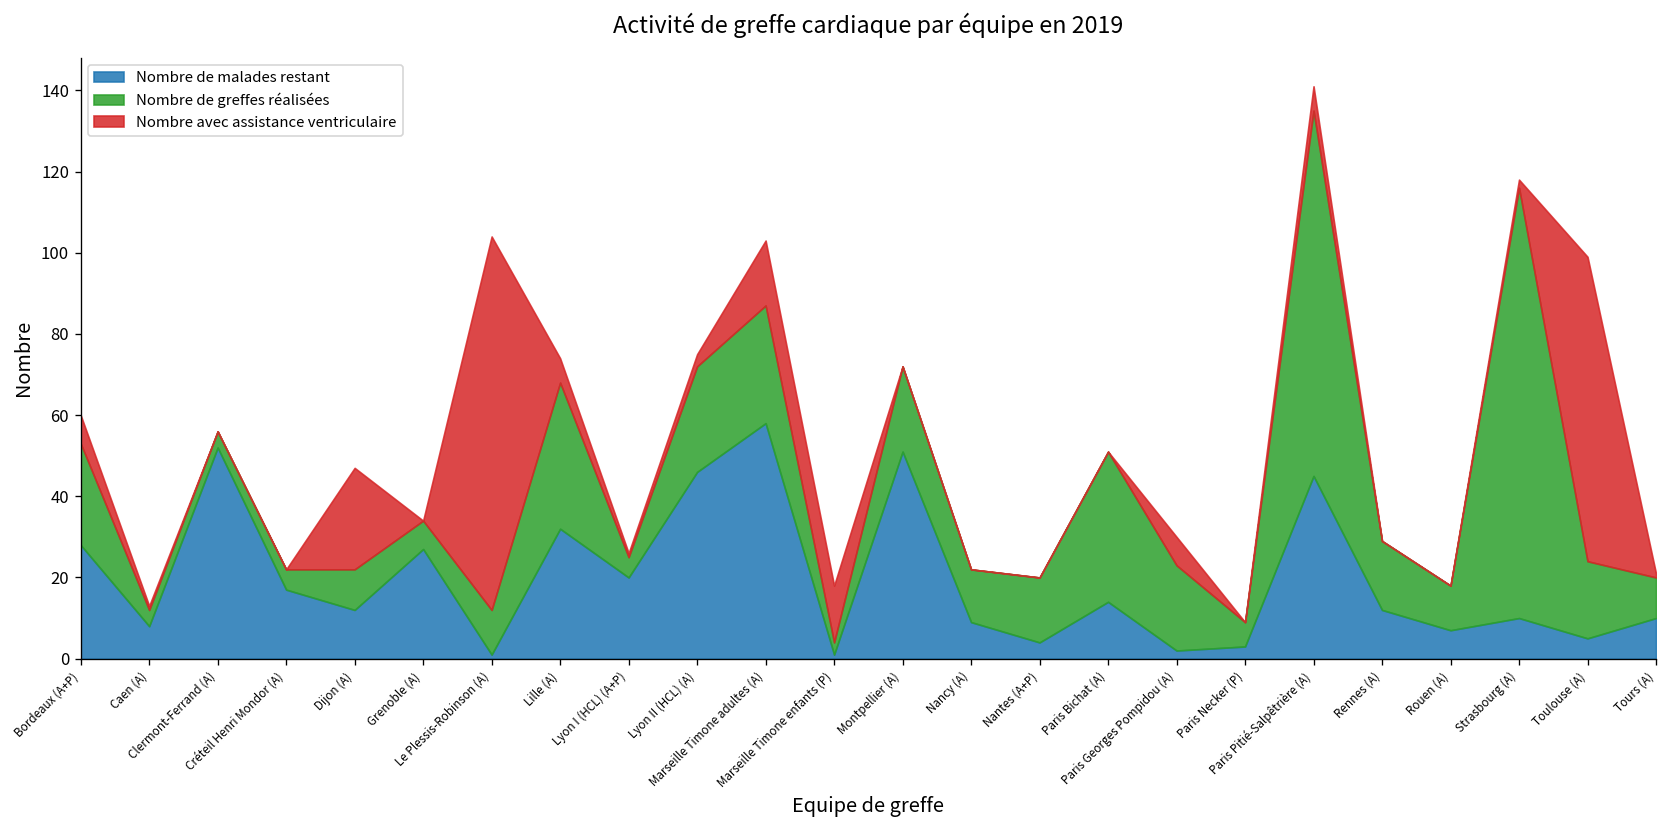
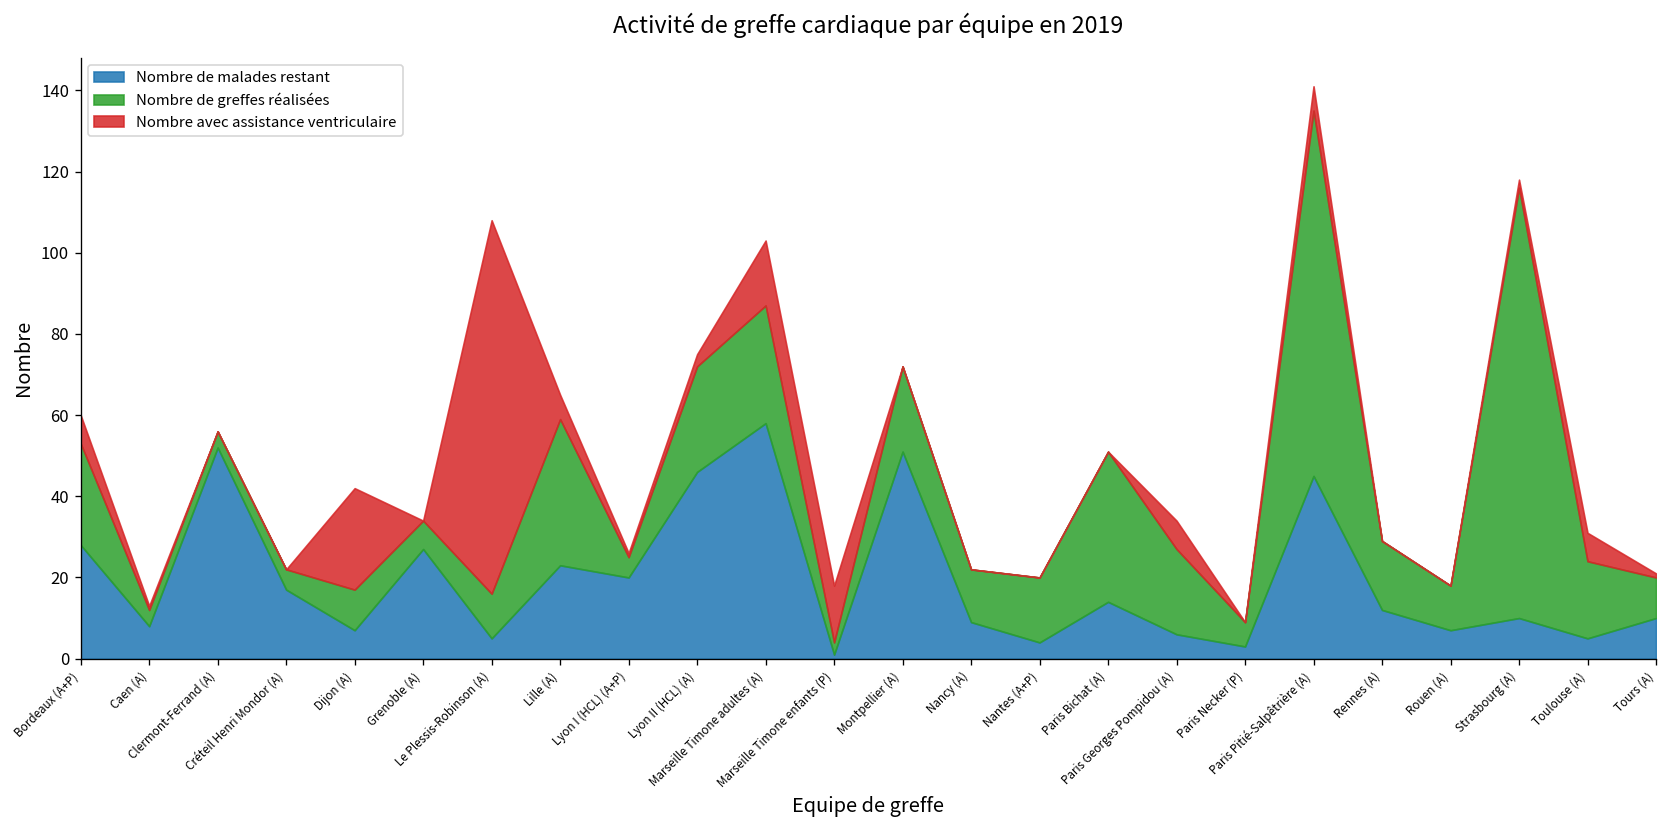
  {
    "Nombre de malades restant": {
      "Bordeaux (A+P)": 28,
      "Caen (A)": 8,
      "Clermont-Ferrand (A)": 52,
      "Créteil Henri Mondor (A)": 17,
-     "Dijon (A)": 12,
+     "Dijon (A)": 7,
      "Grenoble (A)": 27,
-     "Le Plessis-Robinson (A)": 1,
-     "Lille (A)": 32,
+     "Le Plessis-Robinson (A)": 5,
+     "Lille (A)": 23,
      "Lyon I (HCL) (A+P)": 20,
      "Lyon II (HCL) (A)": 46,
      "Marseille Timone adultes (A)": 58,
      "Marseille Timone enfants (P)": 1,
      "Montpellier (A)": 51,
      "Nancy (A)": 9,
      "Nantes (A+P)": 4,
      "Paris Bichat (A)": 14,
-     "Paris Georges Pompidou (A)": 2,
+     "Paris Georges Pompidou (A)": 6,
      "Paris Necker (P)": 3,
      "Paris Pitié-Salpêtrière (A)": 45,
      "Rennes (A)": 12,
      "Rouen (A)": 7,
      "Strasbourg (A)": 10,
      "Toulouse (A)": 5,
      "Tours (A)": 10
    },
    "Nombre de greffes réalisées": {
      "Bordeaux (A+P)": 25,
      "Caen (A)": 4,
      "Dijon (A)": 10,
      "Le Plessis-Robinson (A)": 11,
      "Lille (A)": 36,
      "Lyon I (HCL) (A+P)": 5,
      "Lyon II (HCL) (A)": 26,
      "Marseille Timone adultes (A)": 29,
      "Marseille Timone enfants (P)": 3,
      "Paris Georges Pompidou (A)": 21,
      "Paris Pitié-Salpêtrière (A)": 90,
      "Strasbourg (A)": 106,
      "Toulouse (A)": 19,
      "Tours (A)": 10
    },
    "Nombre avec assistance ventriculaire": {
      "Bordeaux (A+P)": 7,
      "Caen (A)": 1,
      "Dijon (A)": 25,
      "Le Plessis-Robinson (A)": 92,
      "Lille (A)": 6,
      "Lyon I (HCL) (A+P)": 1,
      "Lyon II (HCL) (A)": 3,
      "Marseille Timone adultes (A)": 16,
      "Marseille Timone enfants (P)": 14,
      "Paris Georges Pompidou (A)": 7,
      "Paris Pitié-Salpêtrière (A)": 6,
      "Strasbourg (A)": 2,
-     "Toulouse (A)": 75,
+     "Toulouse (A)": 7,
      "Tours (A)": 1
    }
  }
